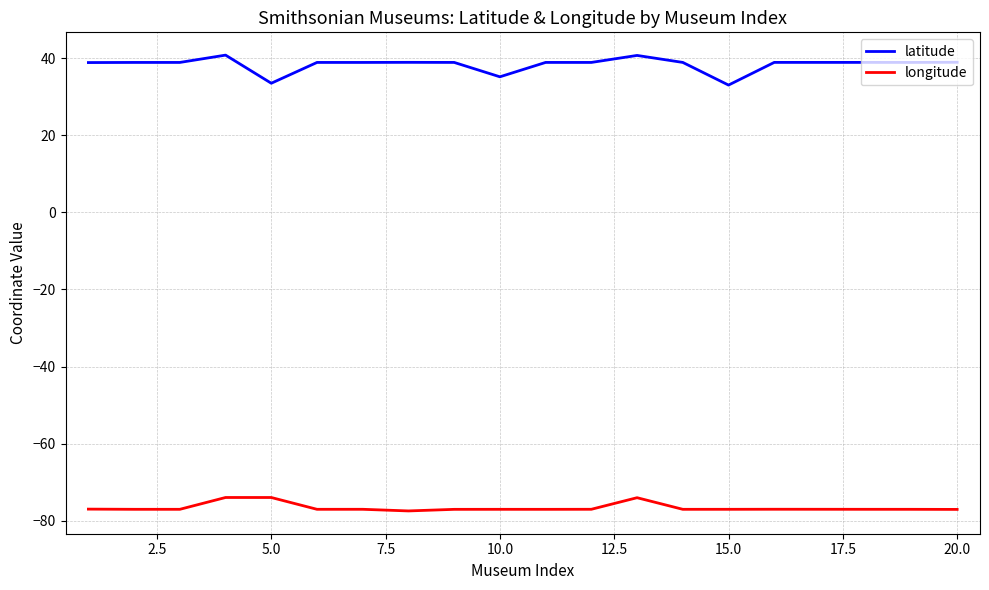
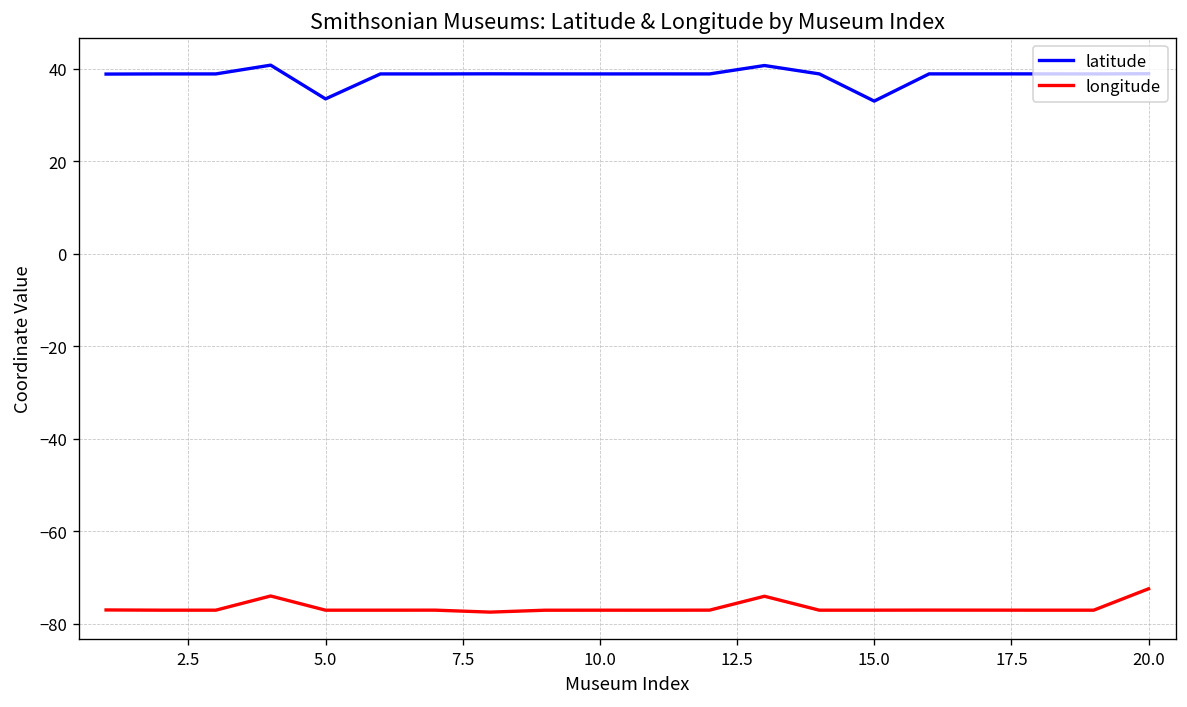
  {
    "latitude": {
      "5.0": 33,
-     "10.0": 35,
+     "10.0": 39,
      "15.0": 33
    },
    "longitude": {
-     "5.0": -74,
+     "5.0": -77,
      "10.0": -77,
      "15.0": -77,
-     "20.0": -77
+     "20.0": -72
    }
  }
